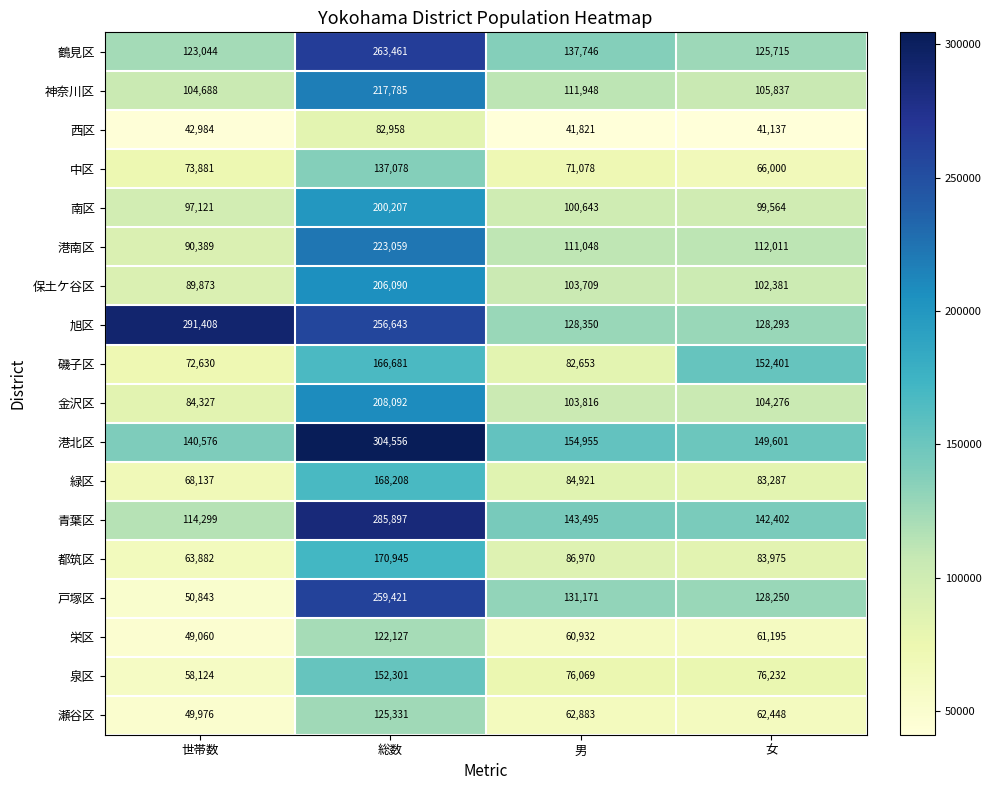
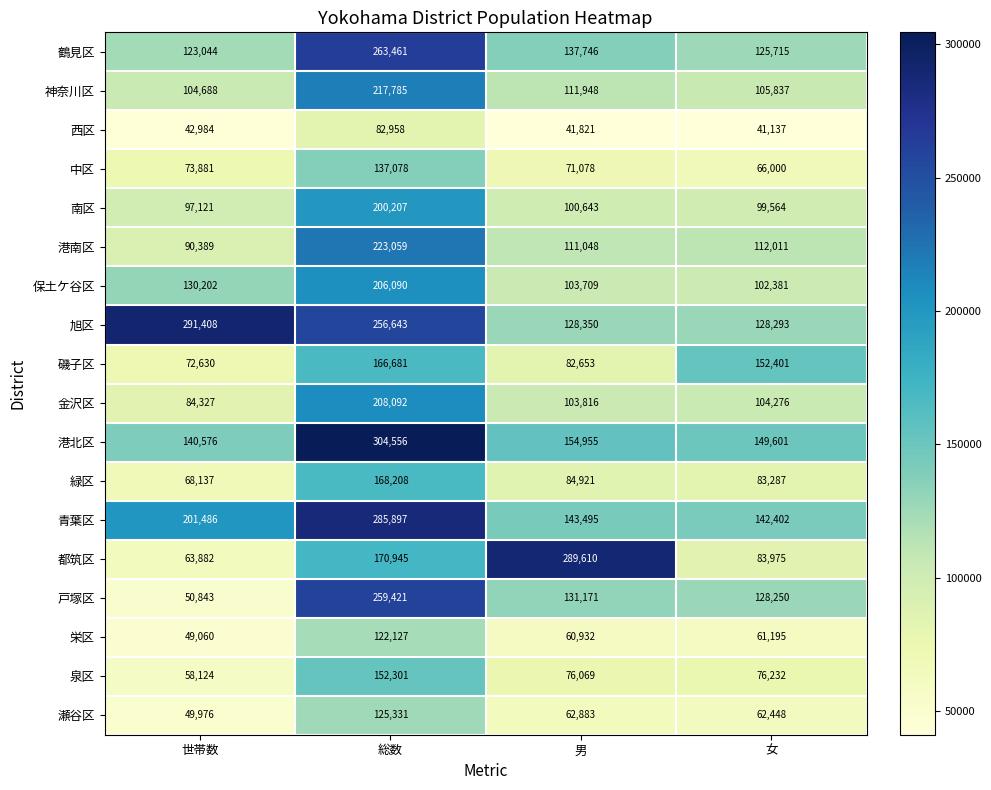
  {
    "鶴見区": {
      "世帯数": "123,044",
      "総数": "263,461",
      "男": "137,746",
      "女": "125,715"
    },
    "神奈川区": {
      "世帯数": "104,688",
      "総数": "217,785",
      "男": "111,948",
      "女": "105,837"
    },
    "西区": {
      "世帯数": "42,984",
      "総数": "82,958",
      "男": "41,821",
      "女": "41,137"
    },
    "中区": {
      "世帯数": "73,881",
      "総数": "137,078",
      "男": "71,078",
      "女": "66,000"
    },
    "南区": {
      "世帯数": "97,121",
      "総数": "200,207",
      "男": "100,643",
      "女": "99,564"
    },
    "港南区": {
      "世帯数": "90,389",
      "総数": "223,059",
      "男": "111,048",
      "女": "112,011"
    },
    "保土ケ谷区": {
-     "世帯数": "89,873",
+     "世帯数": "130,202",
      "総数": "206,090",
      "男": "103,709",
      "女": "102,381"
    },
    "旭区": {
      "世帯数": "291,408",
      "総数": "256,643",
      "男": "128,350",
      "女": "128,293"
    },
    "磯子区": {
      "世帯数": "72,630",
      "総数": "166,681",
      "男": "82,653",
      "女": "152,401"
    },
    "金沢区": {
      "世帯数": "84,327",
      "総数": "208,092",
      "男": "103,816",
      "女": "104,276"
    },
    "港北区": {
      "世帯数": "140,576",
      "総数": "304,556",
      "男": "154,955",
      "女": "149,601"
    },
    "緑区": {
      "世帯数": "68,137",
      "総数": "168,208",
      "男": "84,921",
      "女": "83,287"
    },
    "青葉区": {
-     "世帯数": "114,299",
+     "世帯数": "201,486",
      "総数": "285,897",
      "男": "143,495",
      "女": "142,402"
    },
    "都筑区": {
      "世帯数": "63,882",
      "総数": "170,945",
-     "男": "86,970",
+     "男": "289,610",
      "女": "83,975"
    },
    "戸塚区": {
      "世帯数": "50,843",
      "総数": "259,421",
      "男": "131,171",
      "女": "128,250"
    },
    "栄区": {
      "世帯数": "49,060",
      "総数": "122,127",
      "男": "60,932",
      "女": "61,195"
    },
    "泉区": {
      "世帯数": "58,124",
      "総数": "152,301",
      "男": "76,069",
      "女": "76,232"
    },
    "瀬谷区": {
      "世帯数": "49,976",
      "総数": "125,331",
      "男": "62,883",
      "女": "62,448"
    }
  }
